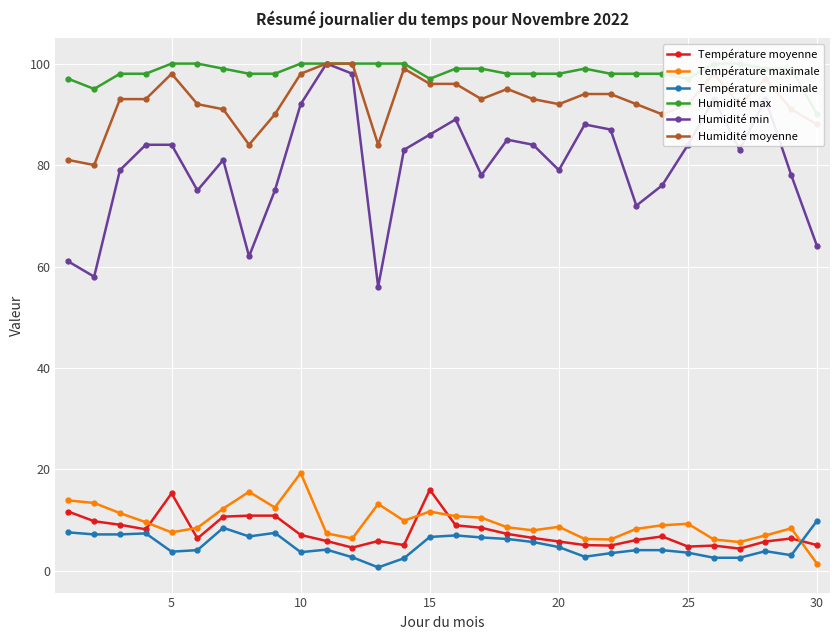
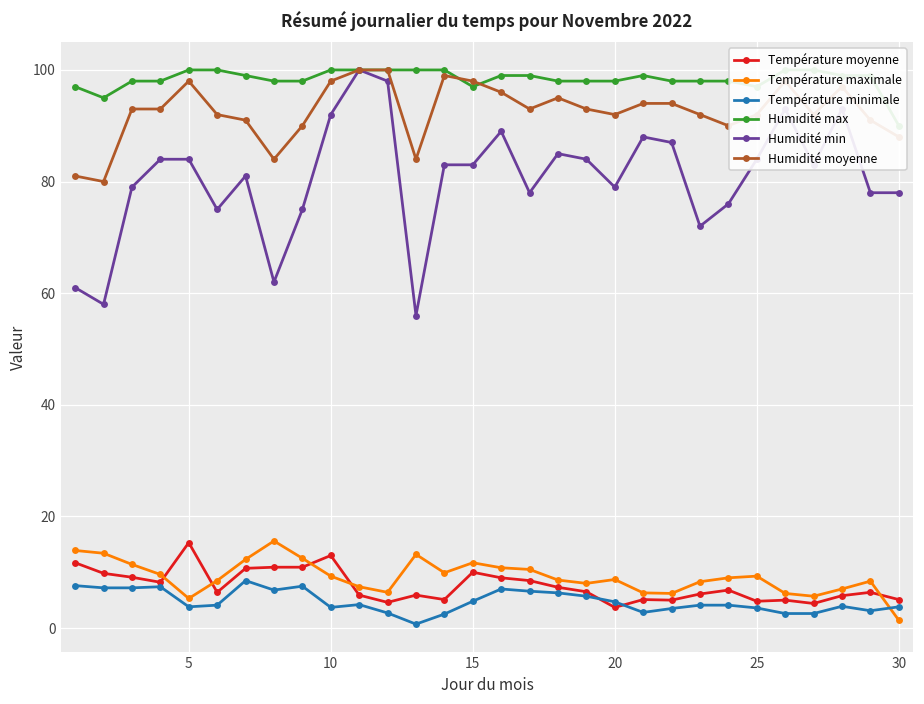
  {
    "Température moyenne": {
      "5": 15,
-     "10": 7,
-     "15": 16,
-     "20": 6,
+     "10": 13,
+     "15": 10,
+     "20": 4,
      "25": 5,
      "30": 5
    },
    "Température maximale": {
-     "5": 8,
-     "10": 19,
+     "5": 5,
+     "10": 9,
      "15": 12,
      "20": 9,
      "25": 9,
      "30": 1
    },
    "Température minimale": {
      "5": 4,
      "10": 4,
-     "15": 7,
+     "15": 5,
      "20": 5,
      "25": 4,
-     "30": 10
+     "30": 4
    },
    "Humidité max": {
      "5": 100,
      "10": 100,
      "15": 97,
      "20": 98
    },
    "Humidité min": {
      "5": 84,
      "10": 92,
-     "15": 86,
+     "15": 83,
      "20": 79,
-     "30": 64
+     "30": 78
    },
    "Humidité moyenne": {
      "5": 98,
      "10": 98,
-     "15": 96,
+     "15": 98,
      "20": 92
    }
  }
